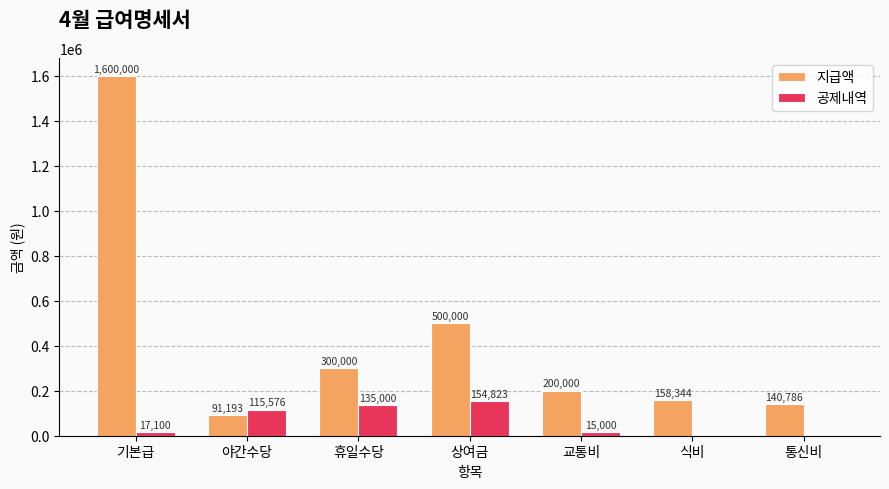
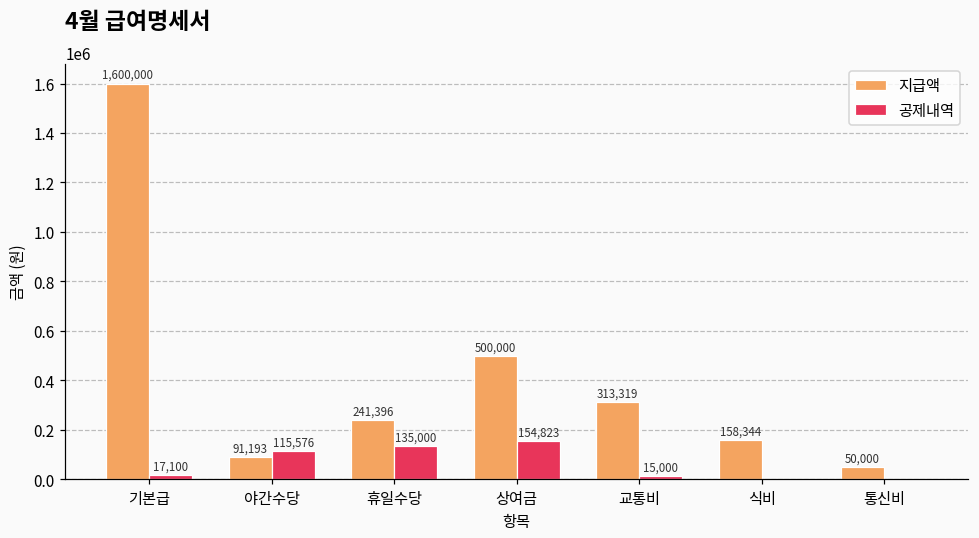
  {
    "지급액": {
      "기본급": "1,600,000",
      "야간수당": "91,193",
-     "휴일수당": "300,000",
+     "휴일수당": "241,396",
      "상여금": "500,000",
-     "교통비": "200,000",
+     "교통비": "313,319",
      "식비": "158,344",
-     "통신비": "140,786"
+     "통신비": "50,000"
    },
    "공제내역": {
      "기본급": "17,100",
      "야간수당": "115,576",
      "휴일수당": "135,000",
      "상여금": "154,823",
      "교통비": "15,000"
    }
  }
